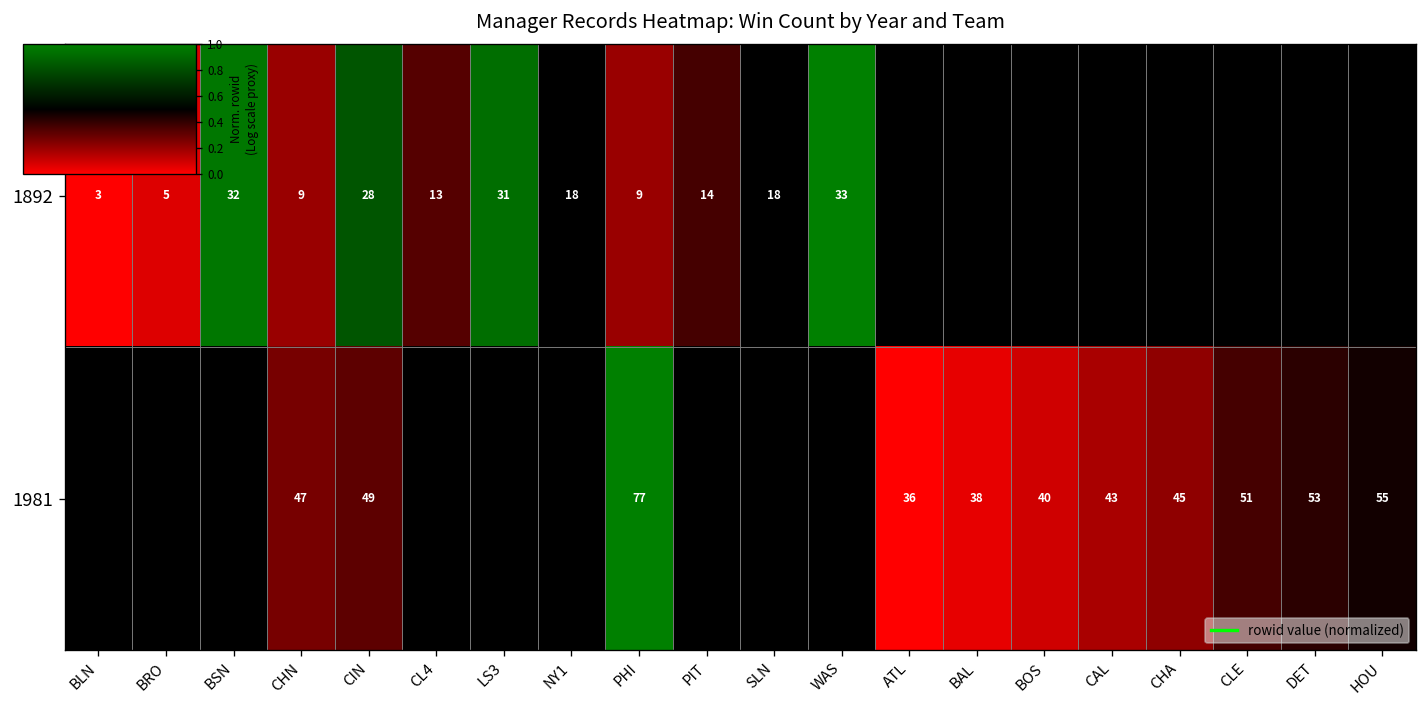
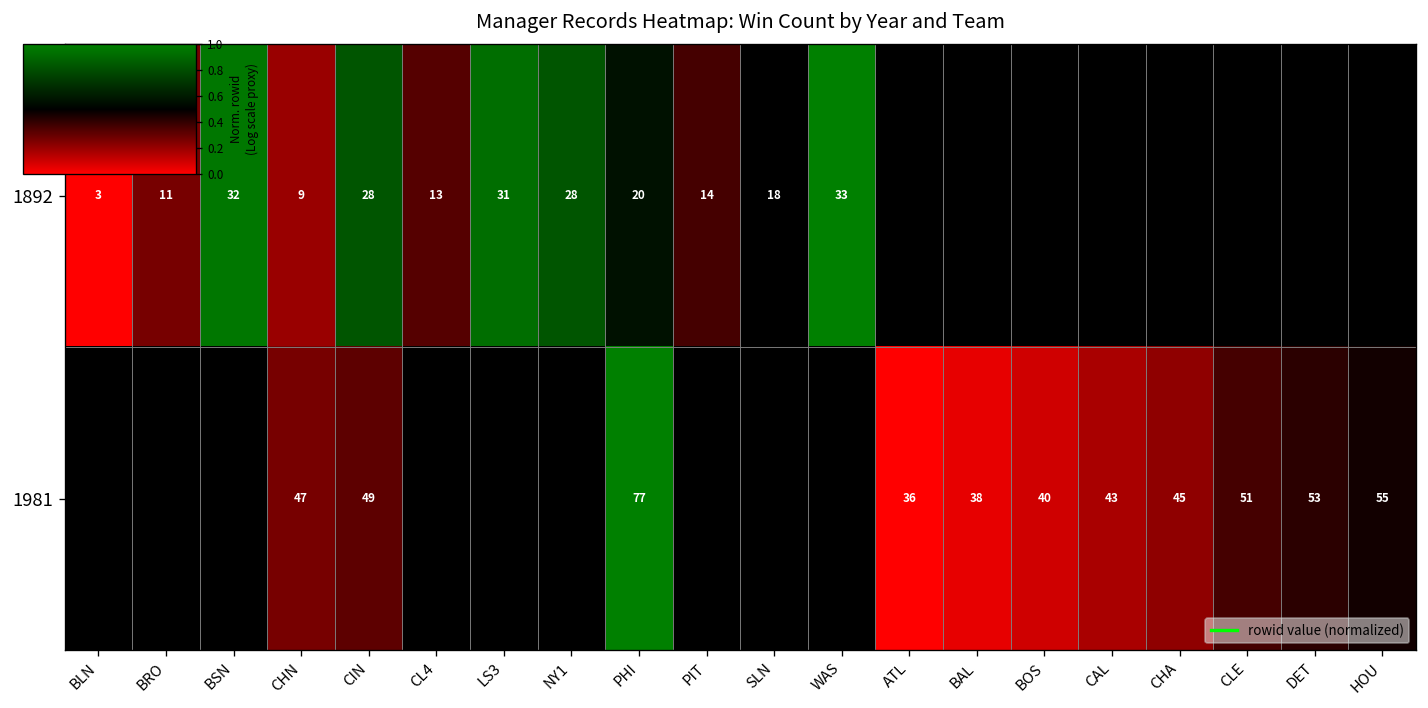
  {
    "1892": {
      "BLN": 3,
-     "BRO": 5,
+     "BRO": 11,
      "BSN": 32,
      "CHN": 9,
      "CIN": 28,
      "CL4": 13,
      "LS3": 31,
-     "NY1": 18,
-     "PHI": 9,
+     "NY1": 28,
+     "PHI": 20,
      "PIT": 14,
      "SLN": 18,
      "WAS": 33
    },
    "1981": {
      "CHN": 47,
      "CIN": 49,
      "PHI": 77,
      "ATL": 36,
      "BAL": 38,
      "BOS": 40,
      "CAL": 43,
      "CHA": 45,
      "CLE": 51,
      "DET": 53,
      "HOU": 55
    }
  }
